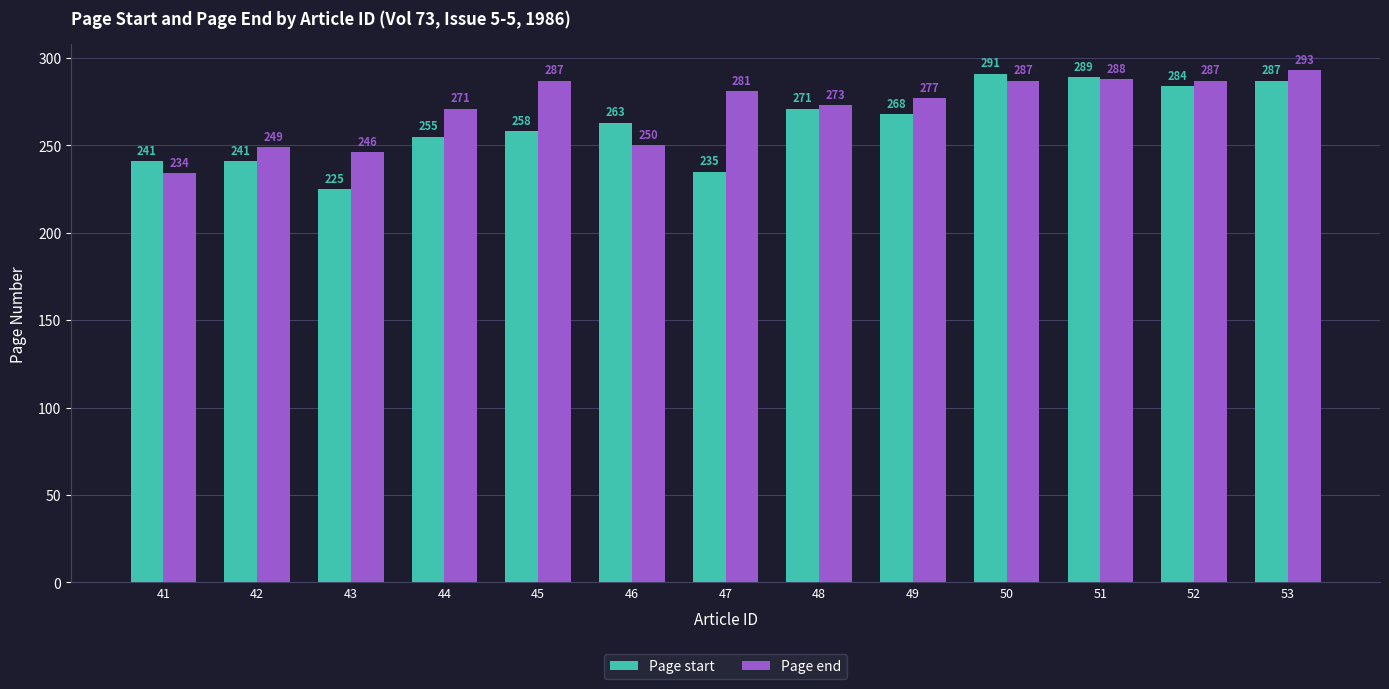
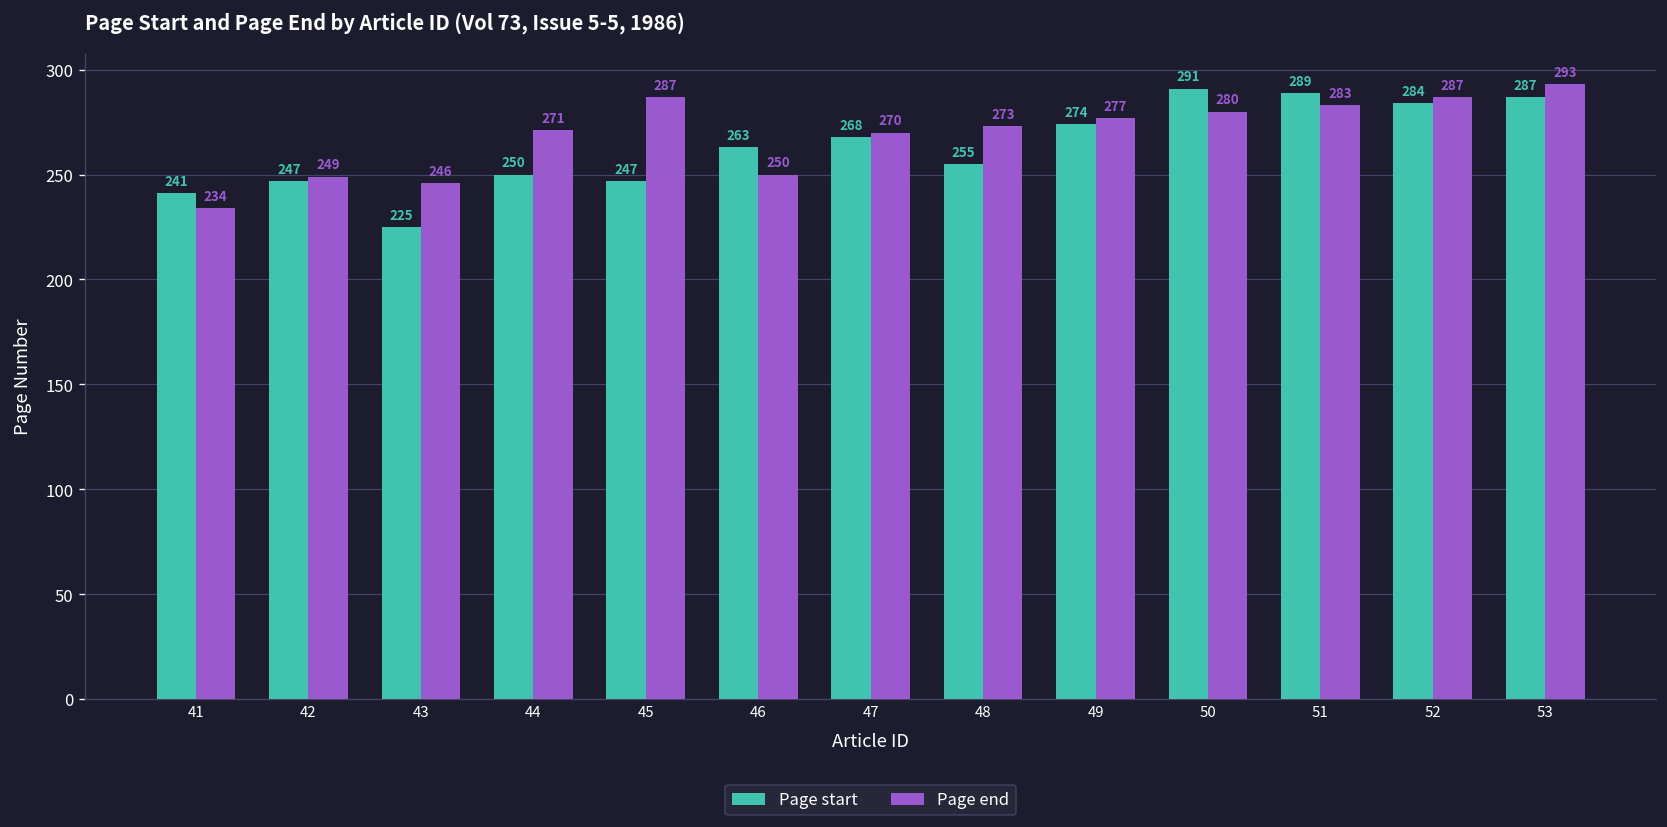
  {
    "Page start": {
      "41": 241,
-     "42": 241,
+     "42": 247,
      "43": 225,
-     "44": 255,
-     "45": 258,
+     "44": 250,
+     "45": 247,
      "46": 263,
-     "47": 235,
-     "48": 271,
-     "49": 268,
+     "47": 268,
+     "48": 255,
+     "49": 274,
      "50": 291,
      "51": 289,
      "52": 284,
      "53": 287
    },
    "Page end": {
      "41": 234,
      "42": 249,
      "43": 246,
      "44": 271,
      "45": 287,
      "46": 250,
-     "47": 281,
+     "47": 270,
      "48": 273,
      "49": 277,
-     "50": 287,
-     "51": 288,
+     "50": 280,
+     "51": 283,
      "52": 287,
      "53": 293
    }
  }
